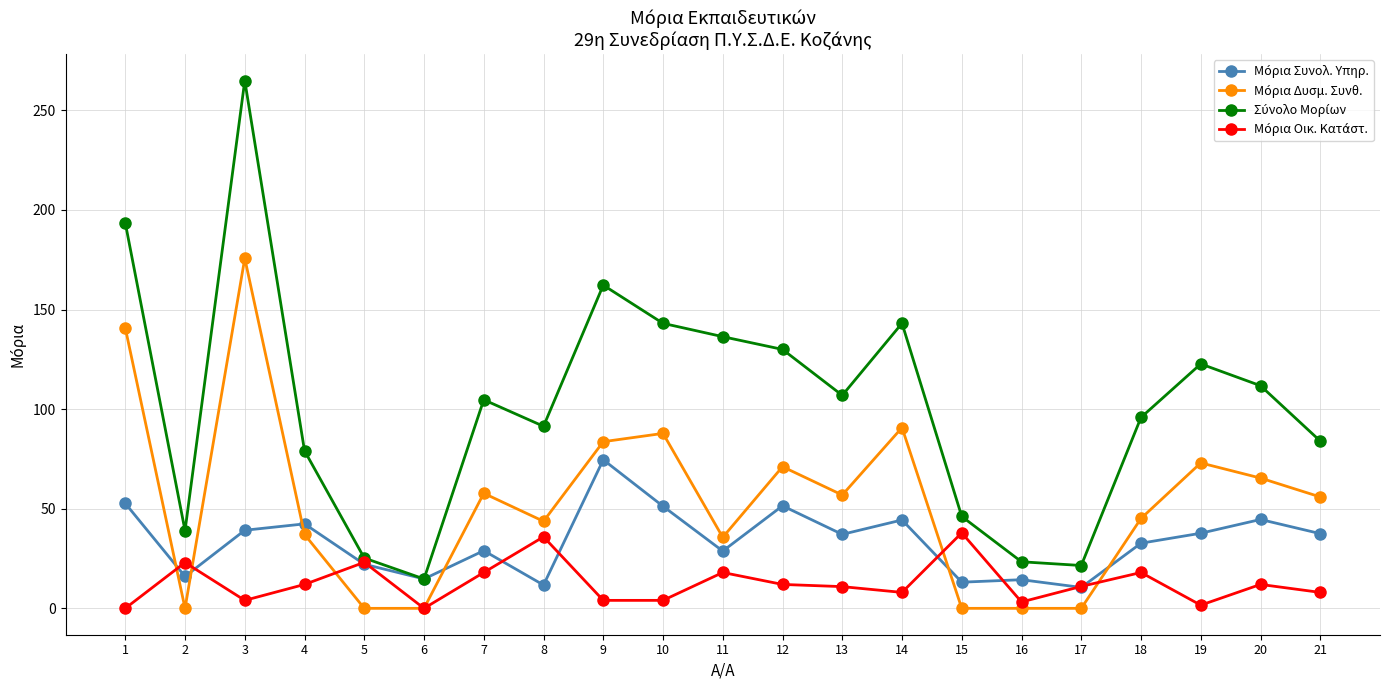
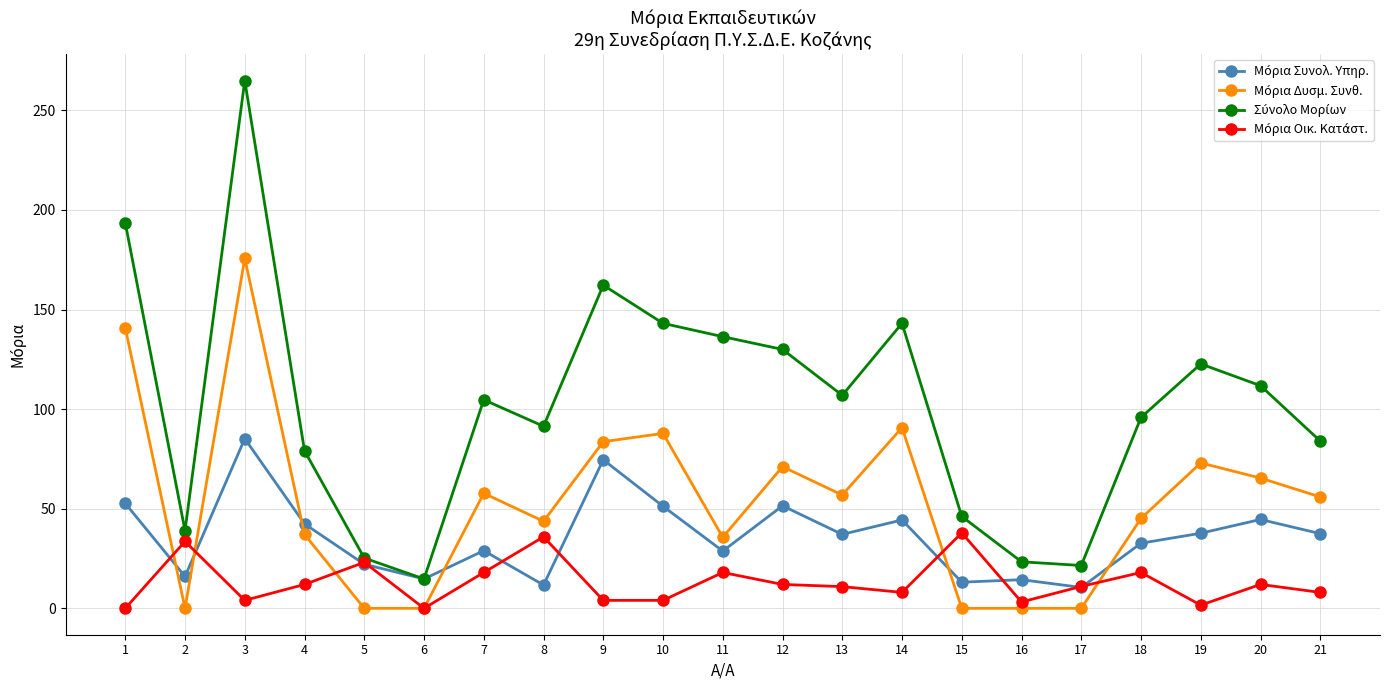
  {
    "Μόρια Συνολ. Υπηρ.": {
      "1": 53,
      "2": 16,
-     "3": 39,
+     "3": 85,
      "4": 42,
      "7": 29,
      "8": 12,
      "9": 75,
      "10": 51,
      "11": 29,
      "12": 51,
      "13": 37,
      "14": 44,
      "15": 13,
      "16": 14,
      "18": 33,
      "19": 38,
      "20": 45,
      "21": 38
    },
    "Μόρια Δυσμ. Συνθ.": {
      "1": 141,
      "2": 0,
      "3": 176,
      "4": 37,
      "5": 0,
      "7": 58,
      "8": 44,
      "9": 84,
      "10": 88,
      "11": 36,
      "12": 71,
      "13": 57,
      "14": 91,
      "15": 0,
      "16": 0,
      "17": 0,
      "18": 45,
      "19": 73,
      "20": 65,
      "21": 56
    },
    "Σύνολο Μορίων": {
      "1": 193,
      "2": 39,
      "3": 265,
      "4": 79,
      "5": 25,
      "7": 105,
      "8": 91,
      "9": 162,
      "10": 143,
      "11": 136,
      "12": 130,
      "13": 107,
      "14": 143,
      "15": 46,
      "16": 23,
      "17": 22,
      "18": 96,
      "19": 123,
      "20": 112,
      "21": 84
    },
    "Μόρια Οικ. Κατάστ.": {
      "1": 0,
-     "2": 23,
+     "2": 34,
      "3": 4,
      "4": 12,
      "7": 18,
      "8": 36,
      "9": 4,
      "10": 4,
      "11": 18,
      "12": 12,
      "13": 11,
      "14": 8,
      "15": 38,
      "16": 3,
      "18": 18,
      "19": 2,
      "20": 12,
      "21": 8
    }
  }
